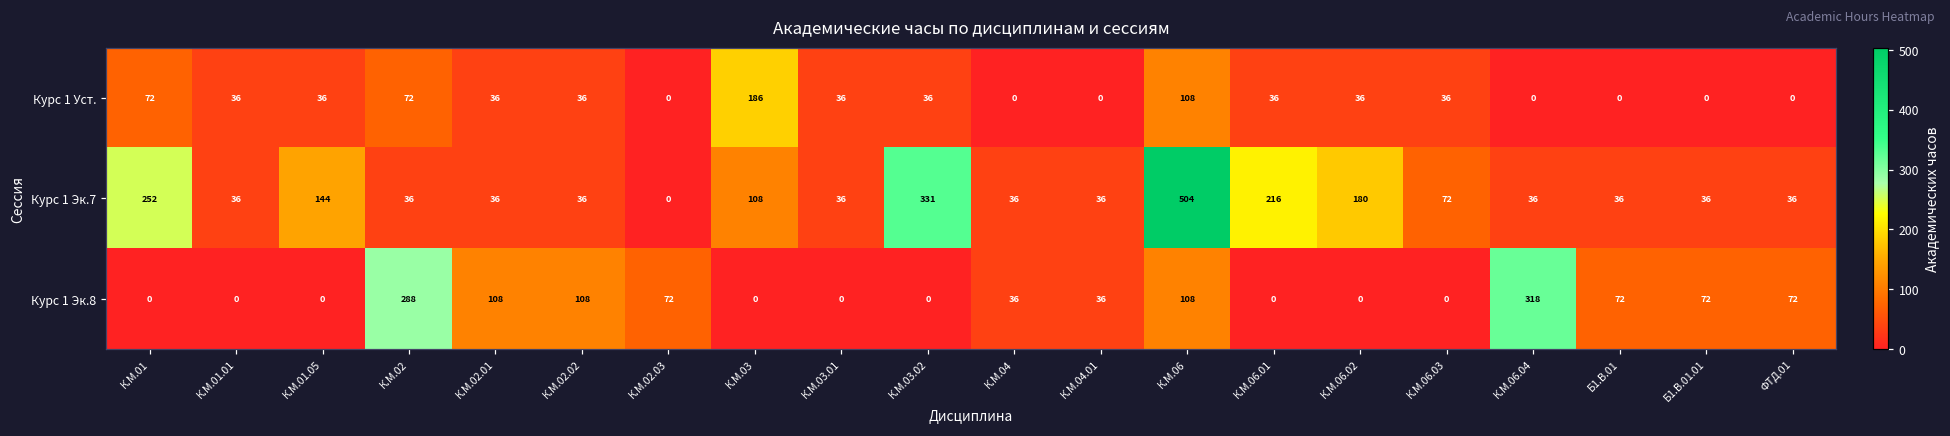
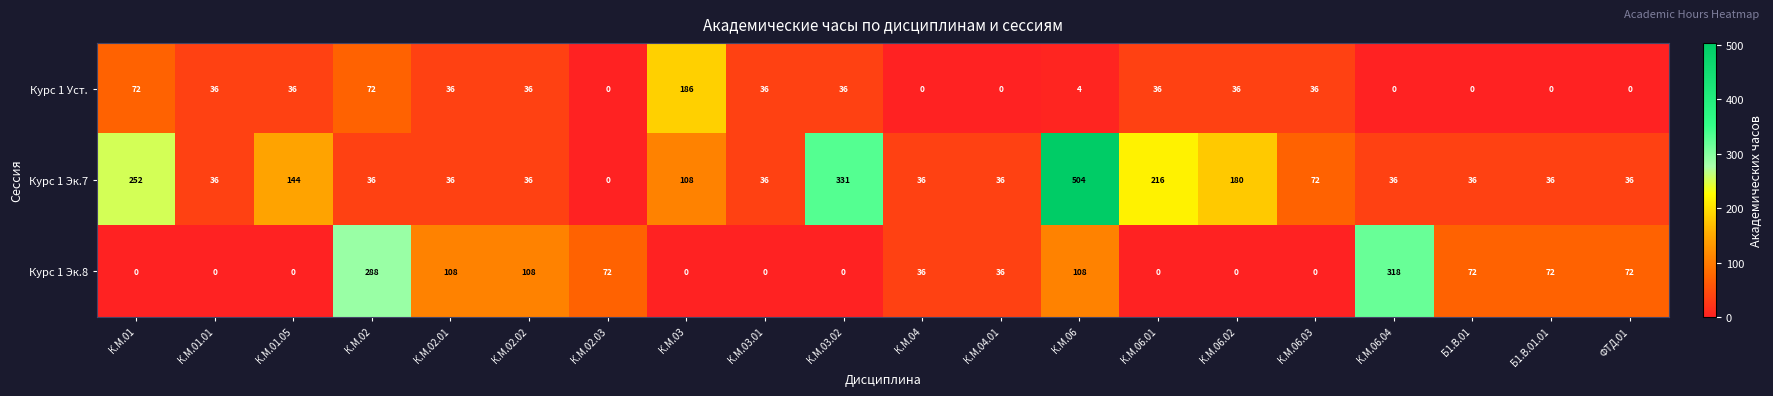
  {
    "Курс 1 Уст.": {
      "К.М.01": 72,
      "К.М.01.01": 36,
      "К.М.01.05": 36,
      "К.М.02": 72,
      "К.М.02.01": 36,
      "К.М.02.02": 36,
      "К.М.02.03": 0,
      "К.М.03": 186,
      "К.М.03.01": 36,
      "К.М.03.02": 36,
      "К.М.04": 0,
      "К.М.04.01": 0,
-     "К.М.06": 108,
+     "К.М.06": 4,
      "К.М.06.01": 36,
      "К.М.06.02": 36,
      "К.М.06.03": 36,
      "К.М.06.04": 0,
      "Б1.В.01": 0,
      "Б1.В.01.01": 0,
      "ФТД.01": 0
    },
    "Курс 1 Эк.7": {
      "К.М.01": 252,
      "К.М.01.01": 36,
      "К.М.01.05": 144,
      "К.М.02": 36,
      "К.М.02.01": 36,
      "К.М.02.02": 36,
      "К.М.02.03": 0,
      "К.М.03": 108,
      "К.М.03.01": 36,
      "К.М.03.02": 331,
      "К.М.04": 36,
      "К.М.04.01": 36,
      "К.М.06": 504,
      "К.М.06.01": 216,
      "К.М.06.02": 180,
      "К.М.06.03": 72,
      "К.М.06.04": 36,
      "Б1.В.01": 36,
      "Б1.В.01.01": 36,
      "ФТД.01": 36
    },
    "Курс 1 Эк.8": {
      "К.М.01": 0,
      "К.М.01.01": 0,
      "К.М.01.05": 0,
      "К.М.02": 288,
      "К.М.02.01": 108,
      "К.М.02.02": 108,
      "К.М.02.03": 72,
      "К.М.03": 0,
      "К.М.03.01": 0,
      "К.М.03.02": 0,
      "К.М.04": 36,
      "К.М.04.01": 36,
      "К.М.06": 108,
      "К.М.06.01": 0,
      "К.М.06.02": 0,
      "К.М.06.03": 0,
      "К.М.06.04": 318,
      "Б1.В.01": 72,
      "Б1.В.01.01": 72,
      "ФТД.01": 72
    }
  }
